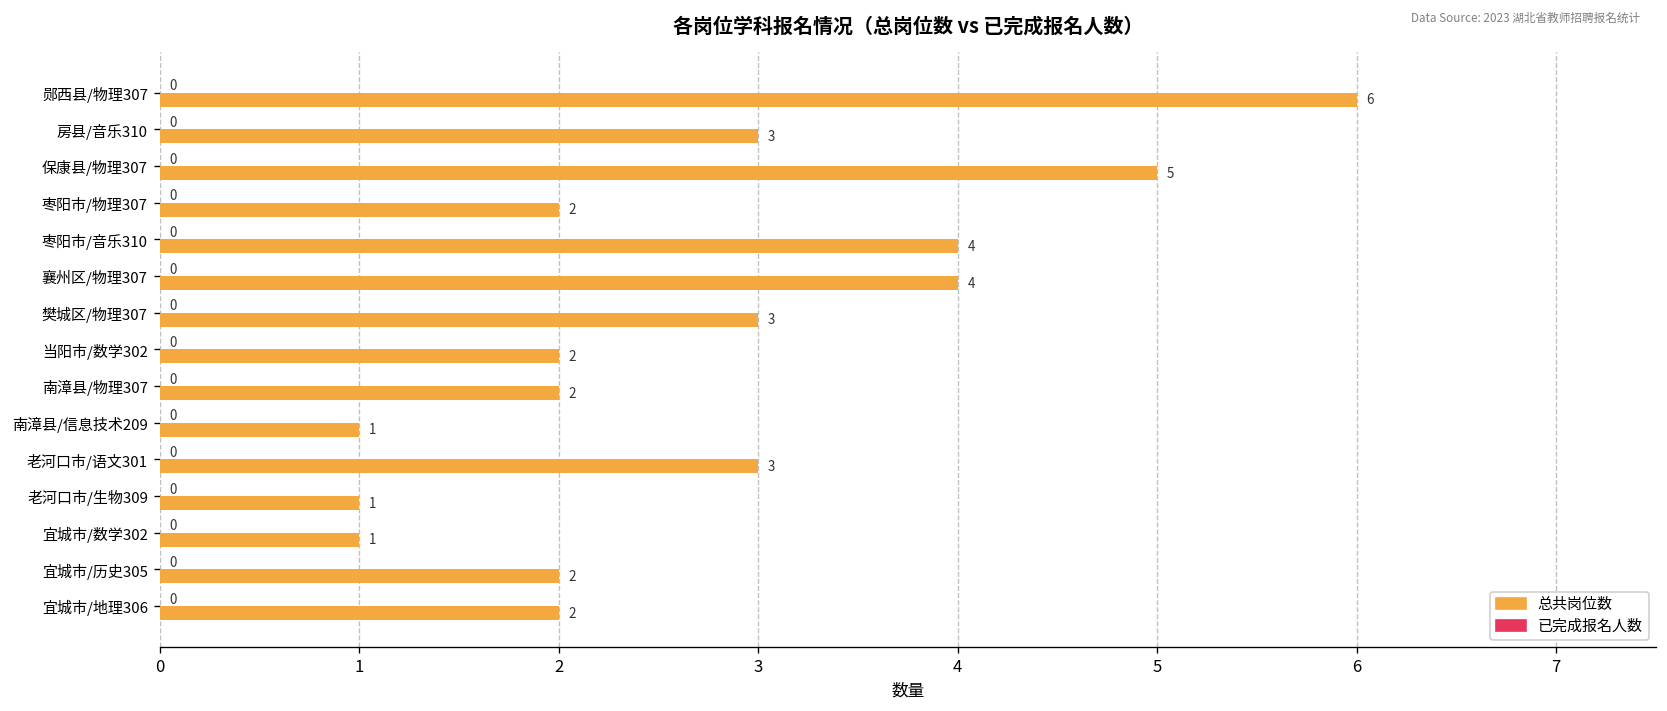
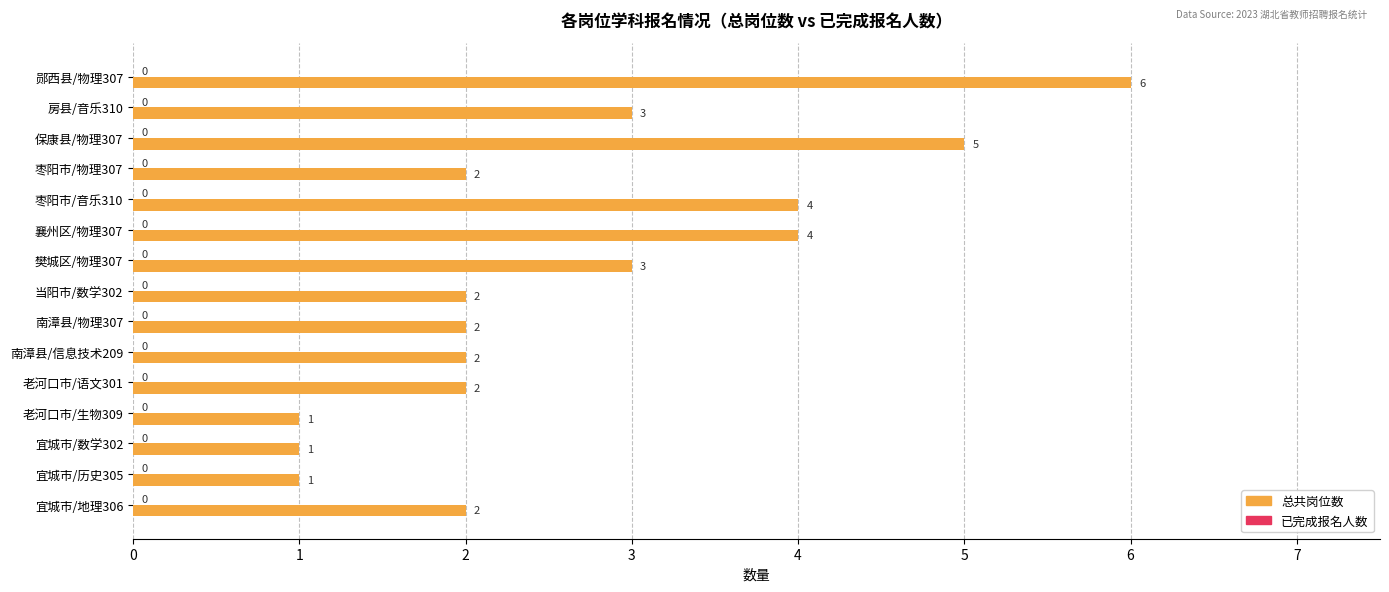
  {
    "总共岗位数": {
      "郧西县/物理307": 6,
      "房县/音乐310": 3,
      "保康县/物理307": 5,
      "枣阳市/物理307": 2,
      "枣阳市/音乐310": 4,
      "襄州区/物理307": 4,
      "樊城区/物理307": 3,
      "当阳市/数学302": 2,
      "南漳县/物理307": 2,
-     "南漳县/信息技术209": 1,
-     "老河口市/语文301": 3,
+     "南漳县/信息技术209": 2,
+     "老河口市/语文301": 2,
      "老河口市/生物309": 1,
      "宜城市/数学302": 1,
-     "宜城市/历史305": 2,
+     "宜城市/历史305": 1,
      "宜城市/地理306": 2
    },
    "已完成报名人数": {
      "郧西县/物理307": 0,
      "房县/音乐310": 0,
      "保康县/物理307": 0,
      "枣阳市/物理307": 0,
      "枣阳市/音乐310": 0,
      "襄州区/物理307": 0,
      "樊城区/物理307": 0,
      "当阳市/数学302": 0,
      "南漳县/物理307": 0,
      "南漳县/信息技术209": 0,
      "老河口市/语文301": 0,
      "老河口市/生物309": 0,
      "宜城市/数学302": 0,
      "宜城市/历史305": 0,
      "宜城市/地理306": 0
    }
  }
